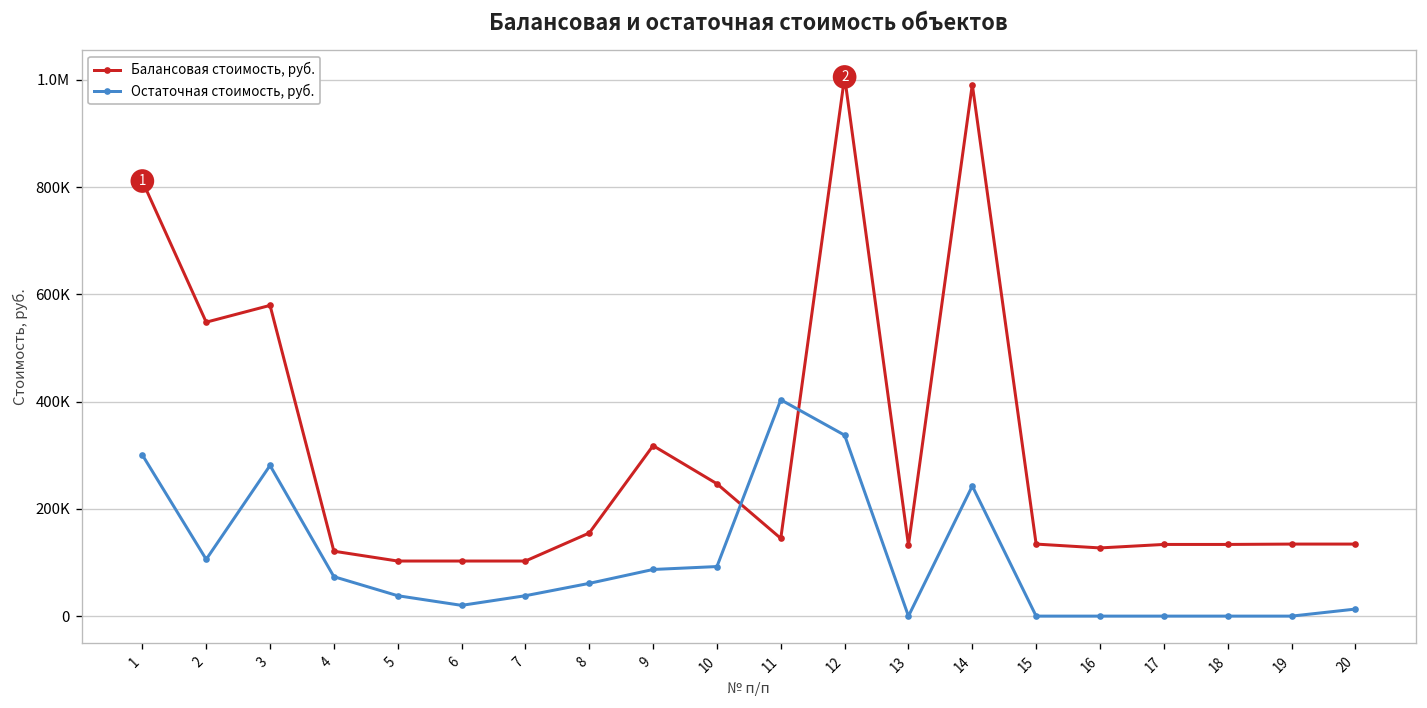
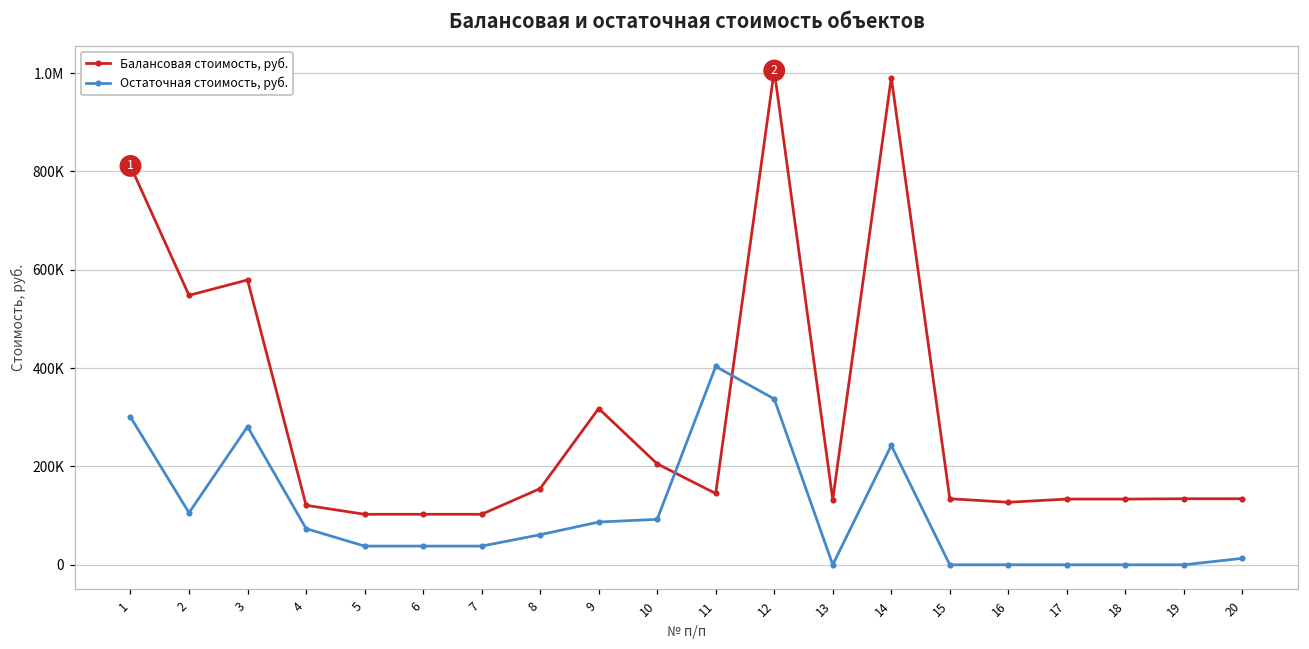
  {
    "Балансовая стоимость, руб.": {
      "2": 550000,
      "3": 580000,
      "4": 120000,
      "5": 100000,
      "6": 100000,
      "7": 100000,
      "8": 150000,
      "9": 320000,
-     "10": 250000,
+     "10": 210000,
      "11": 140000,
      "13": 130000,
      "14": 990000,
      "15": 130000,
      "16": 130000,
      "17": 130000,
      "18": 130000,
      "19": 130000,
      "20": 130000
    },
    "Остаточная стоимость, руб.": {
      "1": 300000,
      "2": 110000,
      "3": 280000,
      "4": 70000,
      "5": 40000,
-     "6": 20000,
+     "6": 40000,
      "7": 40000,
      "8": 60000,
      "9": 90000,
      "10": 90000,
      "11": 400000,
      "12": 340000,
      "13": 0,
      "14": 240000,
      "15": 0,
      "16": 0,
      "17": 0,
      "18": 0,
      "19": 0,
      "20": 10000
    }
  }
